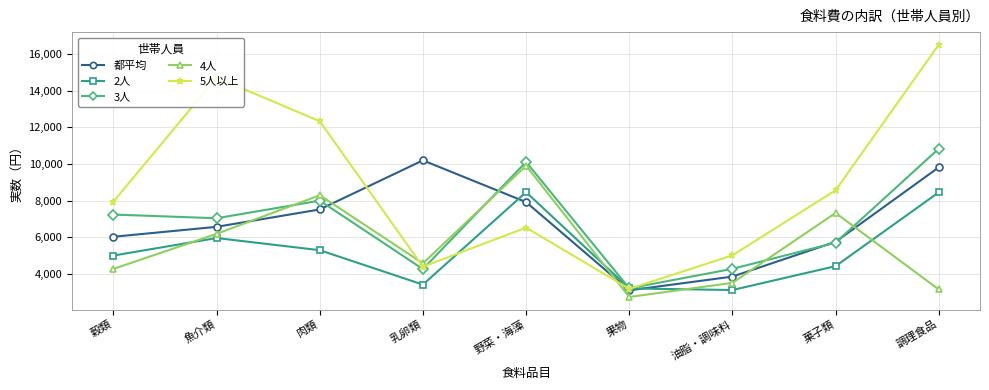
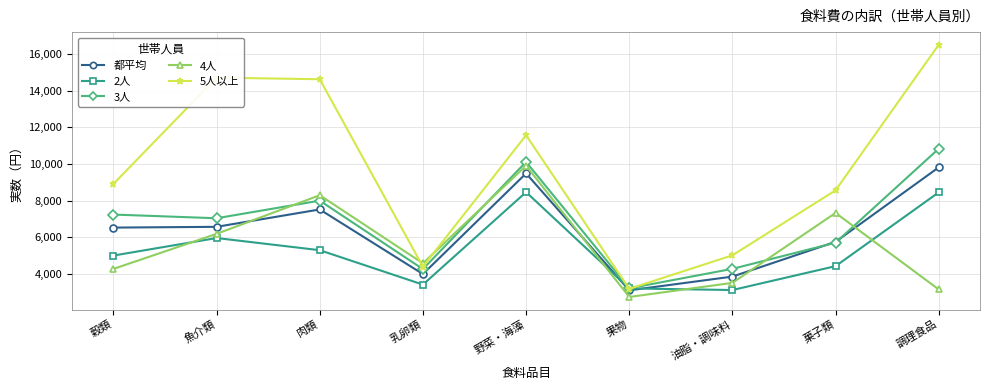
  {
    "都平均": {
-     "穀類": "6,000",
+     "穀類": "6,500",
      "魚介類": "6,600",
      "肉類": "7,500",
-     "乳卵類": "10,200",
-     "野菜・海藻": "7,900",
+     "乳卵類": "4,000",
+     "野菜・海藻": "9,500",
      "油脂・調味料": "3,900",
      "調理食品": "9,800"
    },
    "4人": {
      "穀類": "4,300",
      "魚介類": "6,200",
      "肉類": "8,300",
      "乳卵類": "4,600",
      "野菜・海藻": "9,900",
      "果物": "2,700",
      "油脂・調味料": "3,500",
      "菓子類": "7,300",
      "調理食品": "3,200"
    },
    "5人以上": {
-     "穀類": "8,000",
-     "肉類": "12,300",
-     "野菜・海藻": "6,500",
+     "穀類": "8,900",
+     "肉類": "14,600",
+     "野菜・海藻": "11,600",
      "油脂・調味料": "5,000",
      "菓子類": "8,600",
      "調理食品": "16,500"
    }
  }
